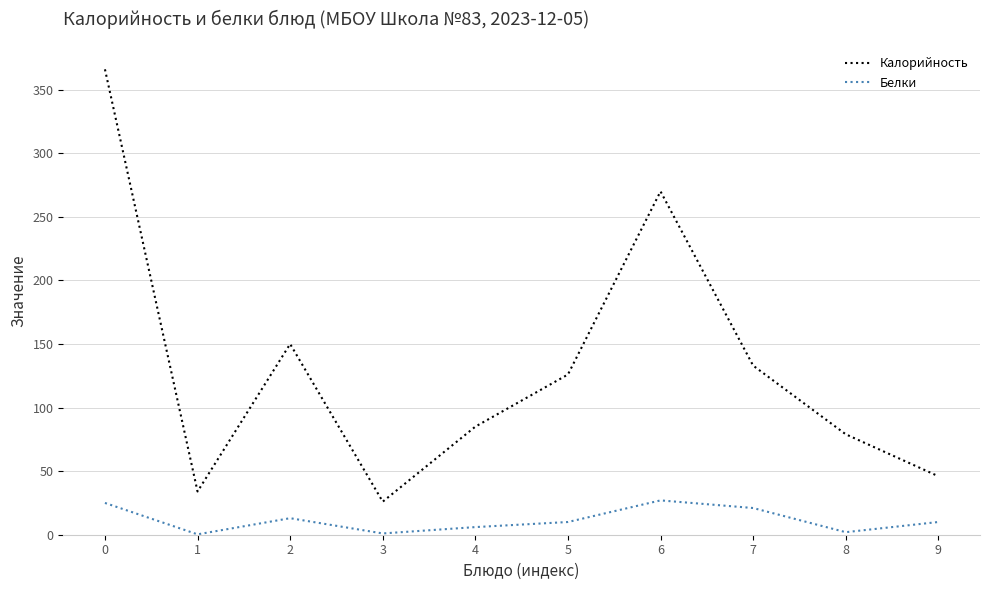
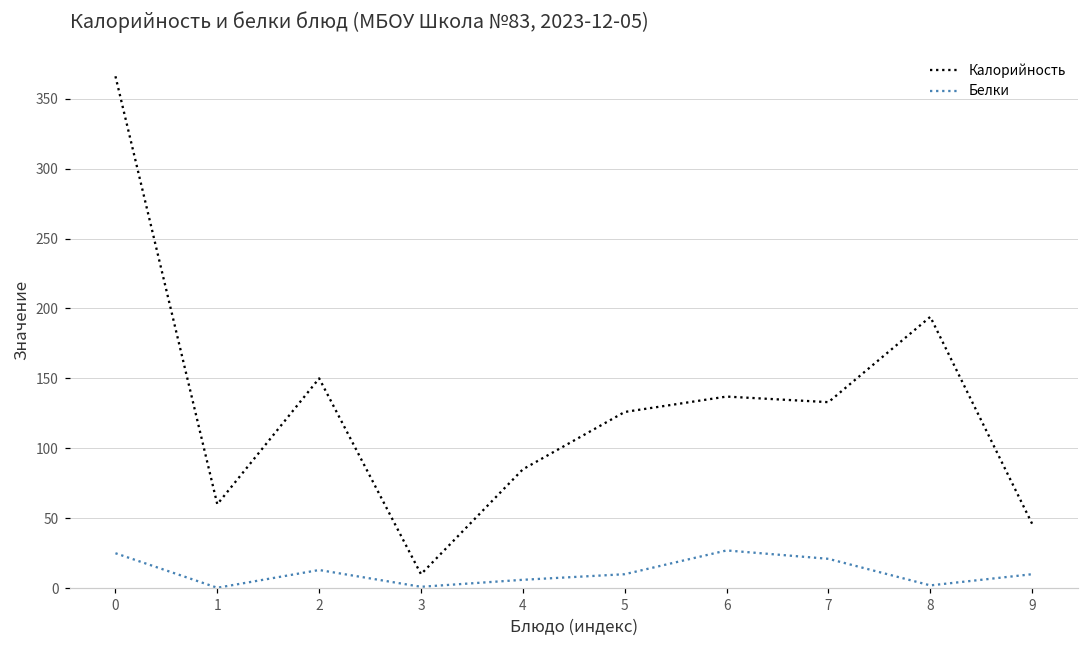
  {
    "Калорийность": {
      "0": 366,
-     "1": 34,
+     "1": 60,
      "2": 150,
-     "3": 26,
+     "3": 10,
      "4": 85,
      "5": 126,
-     "6": 270,
+     "6": 137,
      "7": 133,
-     "8": 79,
+     "8": 194,
      "9": 46
    },
    "Белки": {
      "0": 25,
      "1": 0,
      "2": 13,
      "3": 1,
      "4": 6,
      "5": 10,
      "6": 27,
      "7": 21,
      "8": 2,
      "9": 10
    }
  }
